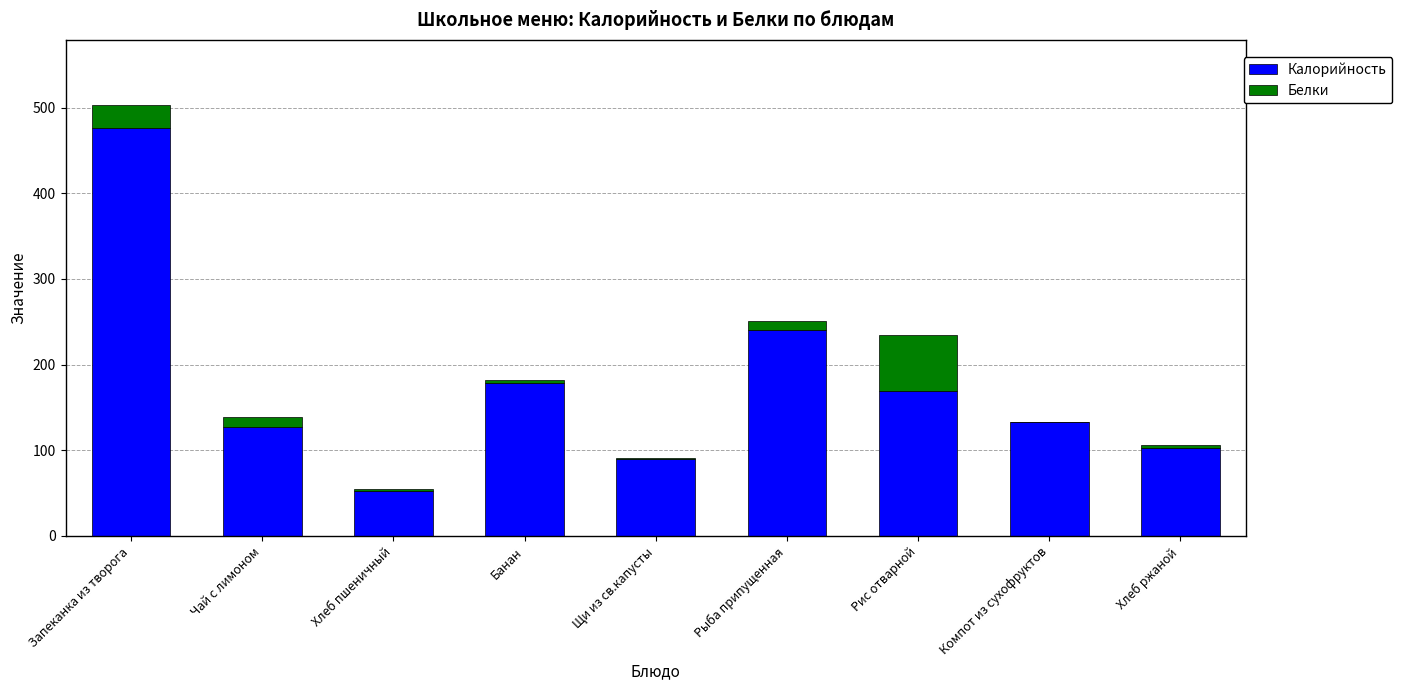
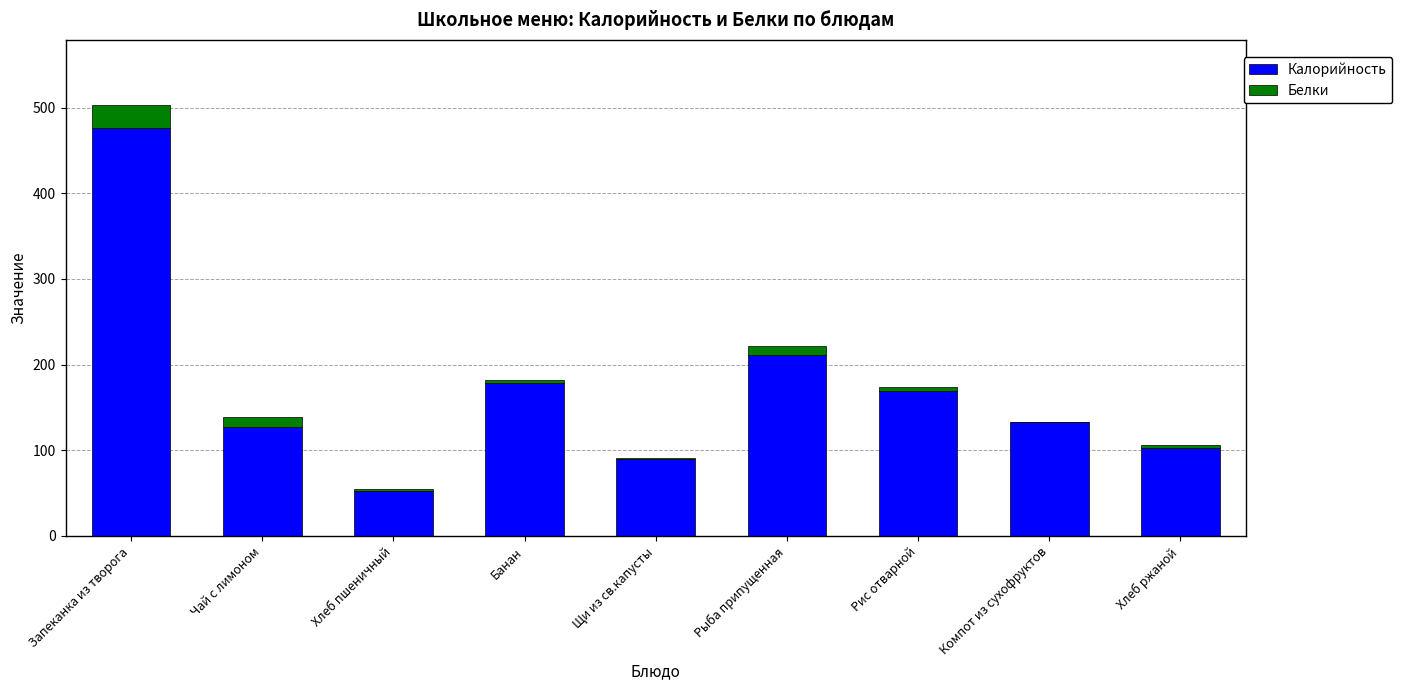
  {
    "Калорийность": {
      "Запеканка из творога": 480,
      "Чай с лимоном": 130,
      "Хлеб пшеничный": 50,
      "Банан": 180,
      "Щи из св.капусты": 90,
-     "Рыба припущенная": 240,
+     "Рыба припущенная": 210,
      "Рис отварной": 170,
      "Компот из сухофруктов": 130,
      "Хлеб ржаной": 100
    },
    "Белки": {
      "Запеканка из творога": 30,
      "Чай с лимоном": 10,
      "Рыба припущенная": 10,
-     "Рис отварной": 60,
+     "Рис отварной": 0,
      "Хлеб ржаной": 0
    }
  }
